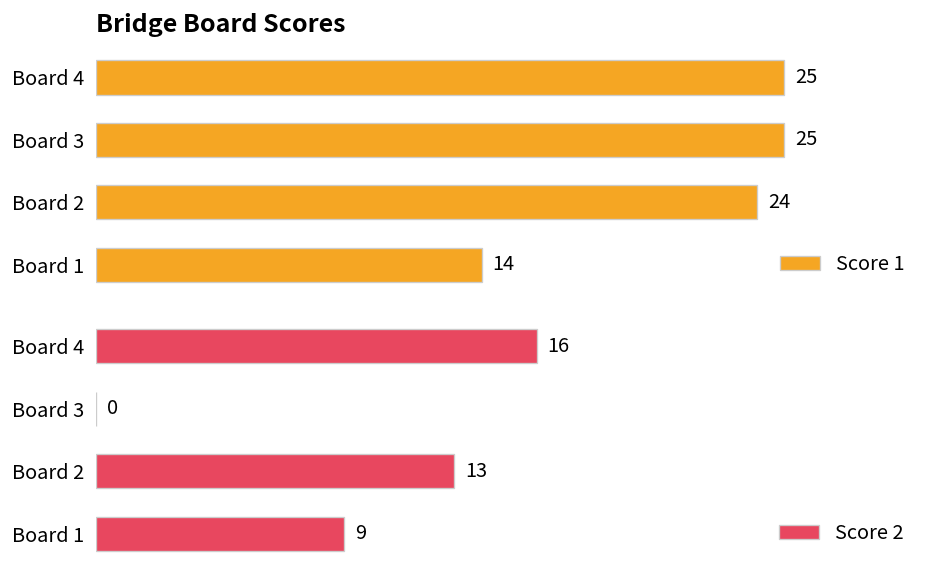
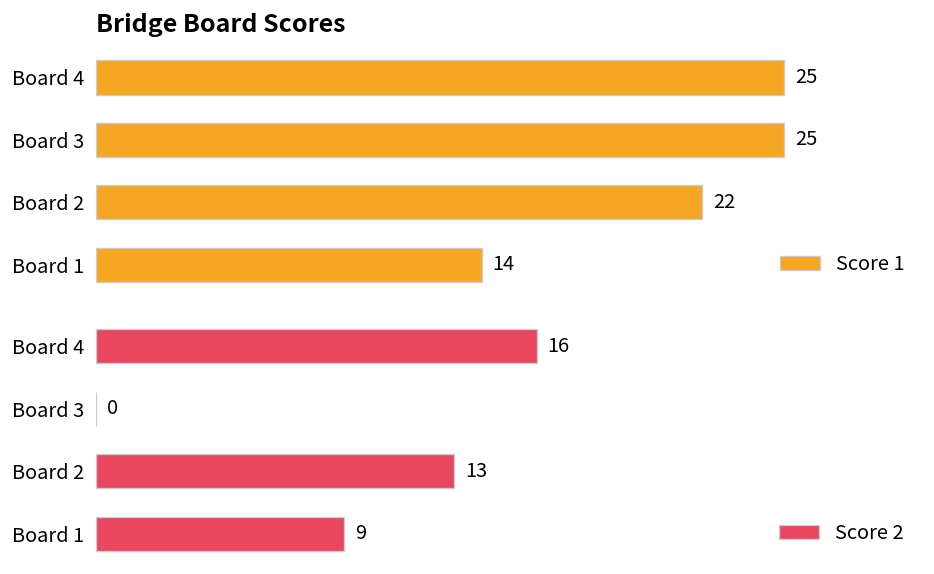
  {
    "Bridge Board Scores": {
      "Board 4": 25,
      "Board 3": 25,
-     "Board 2": 24,
+     "Board 2": 22,
      "Board 1": 14
    }
  }
